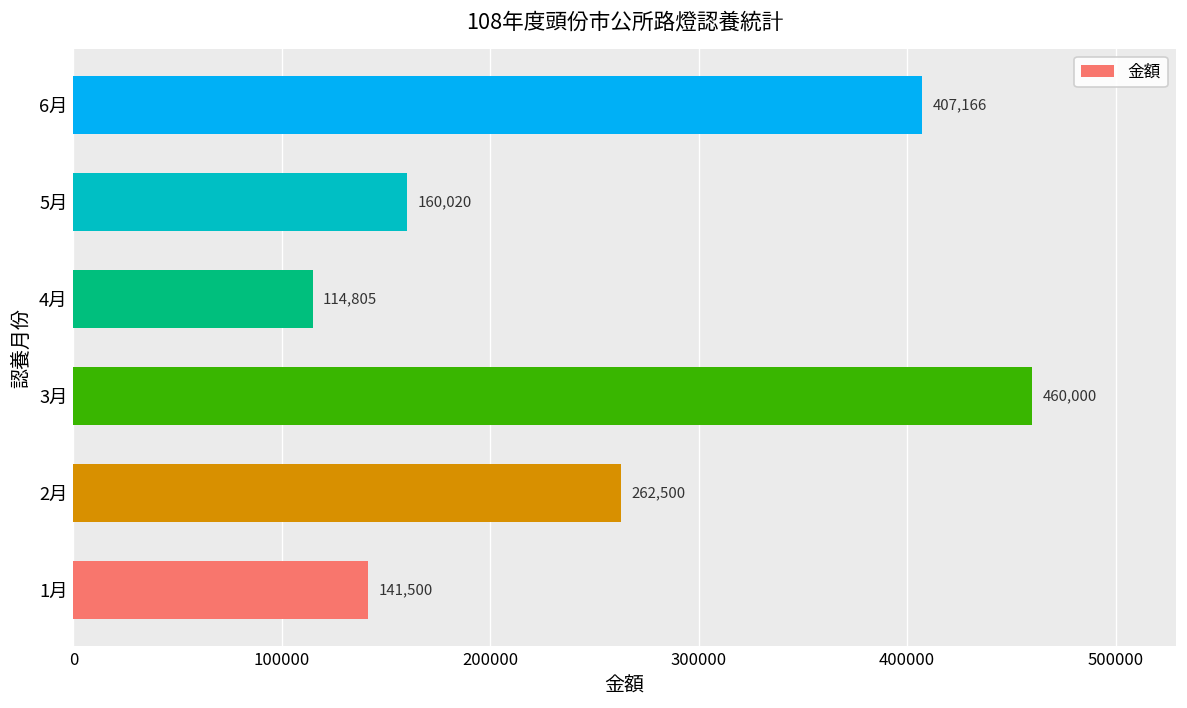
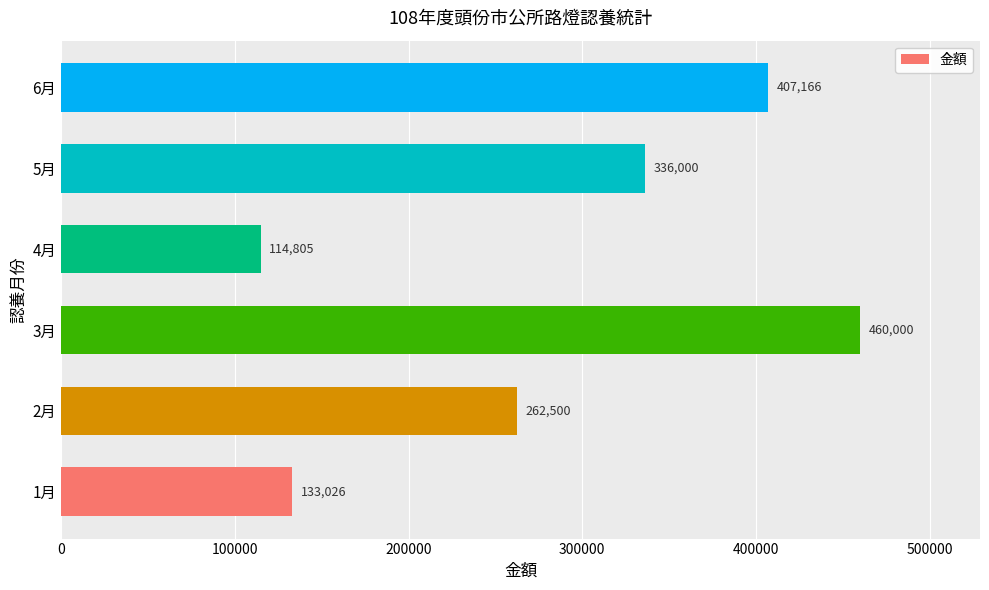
  {
    "6月": "407,166",
-   "5月": "160,020",
+   "5月": "336,000",
    "4月": "114,805",
    "3月": "460,000",
    "2月": "262,500",
-   "1月": "141,500"
+   "1月": "133,026"
  }
